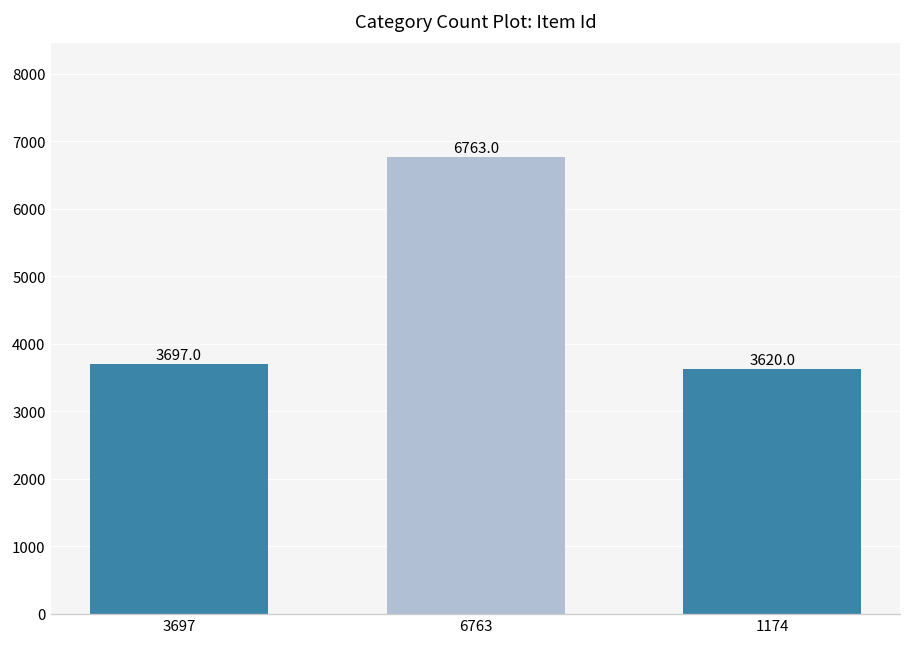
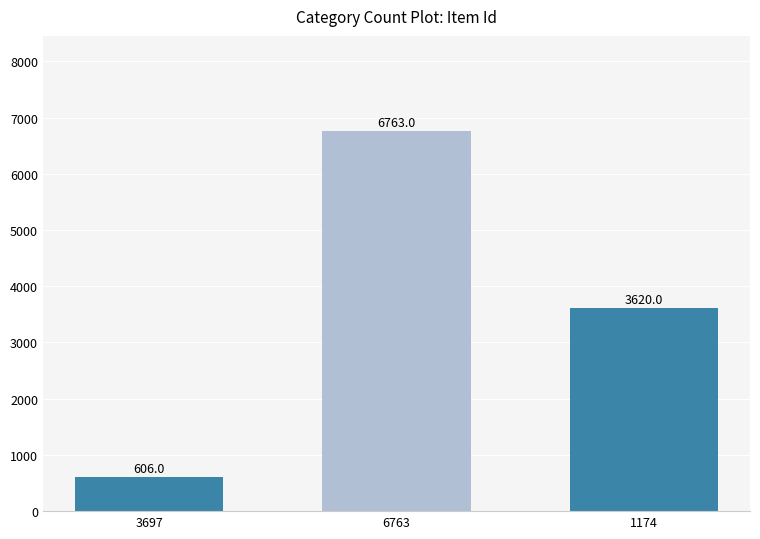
  {
-   "3697": 3697.0,
+   "3697": 606.0,
    "6763": 6763.0,
    "1174": 3620.0
  }
